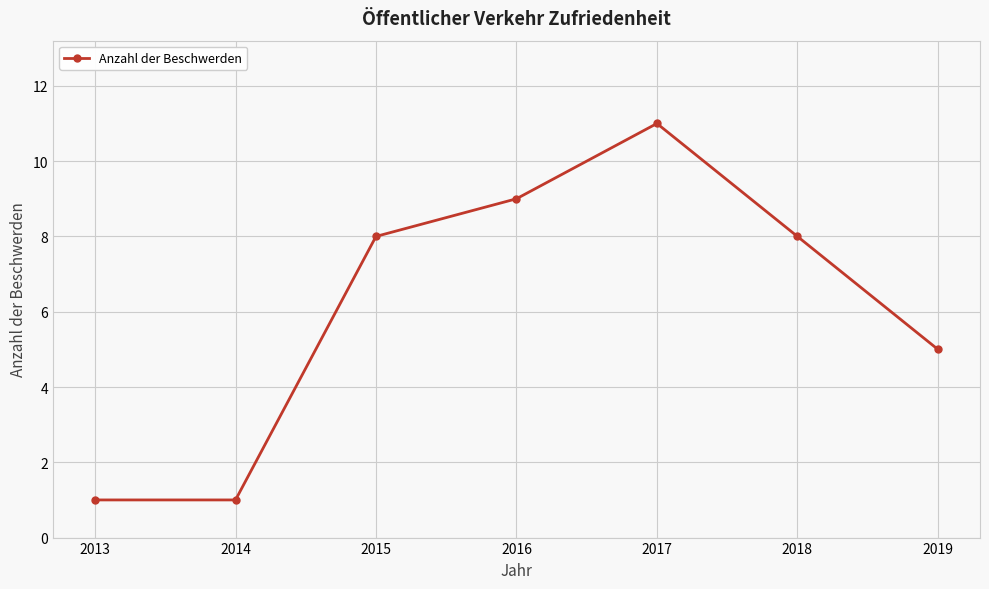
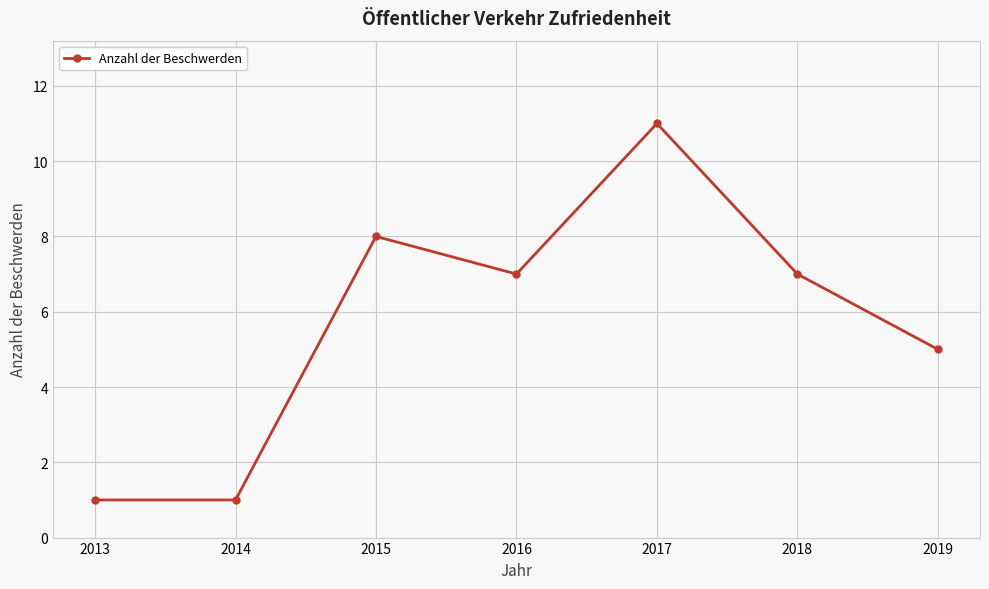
  {
    "2013": 1,
    "2014": 1,
    "2015": 8,
-   "2016": 9,
+   "2016": 7,
    "2017": 11,
-   "2018": 8,
+   "2018": 7,
    "2019": 5
  }
